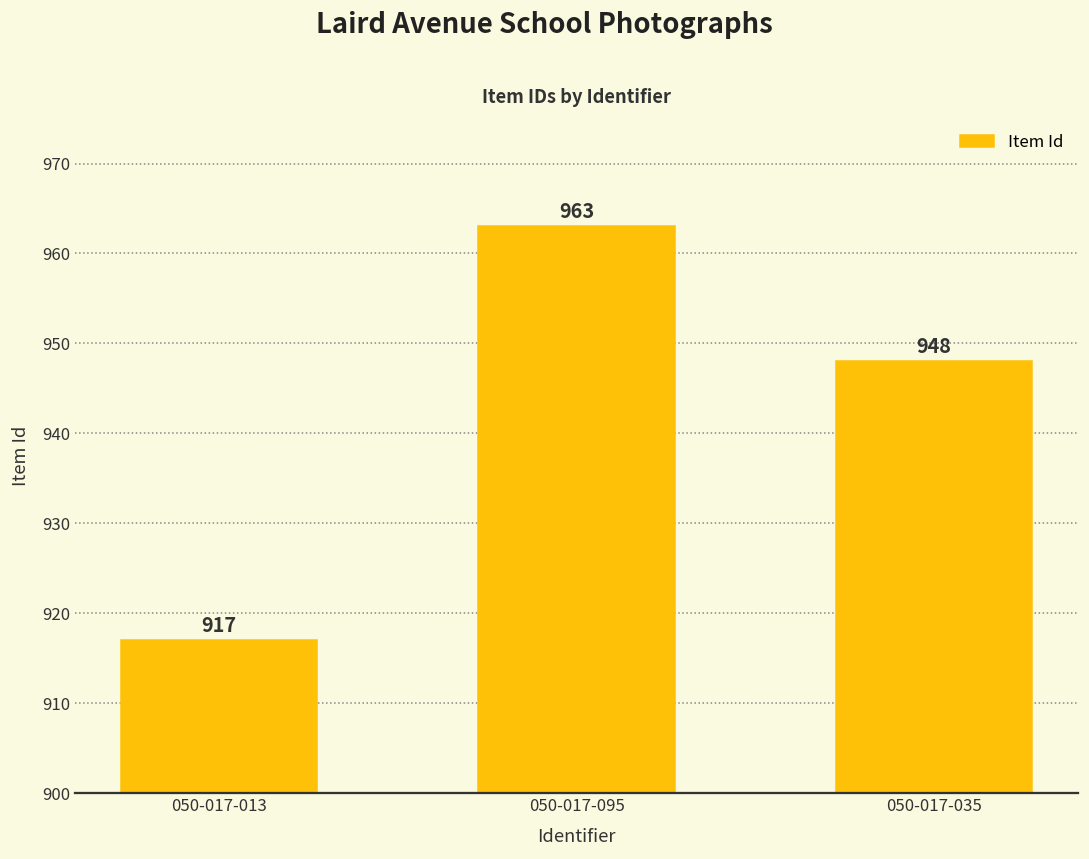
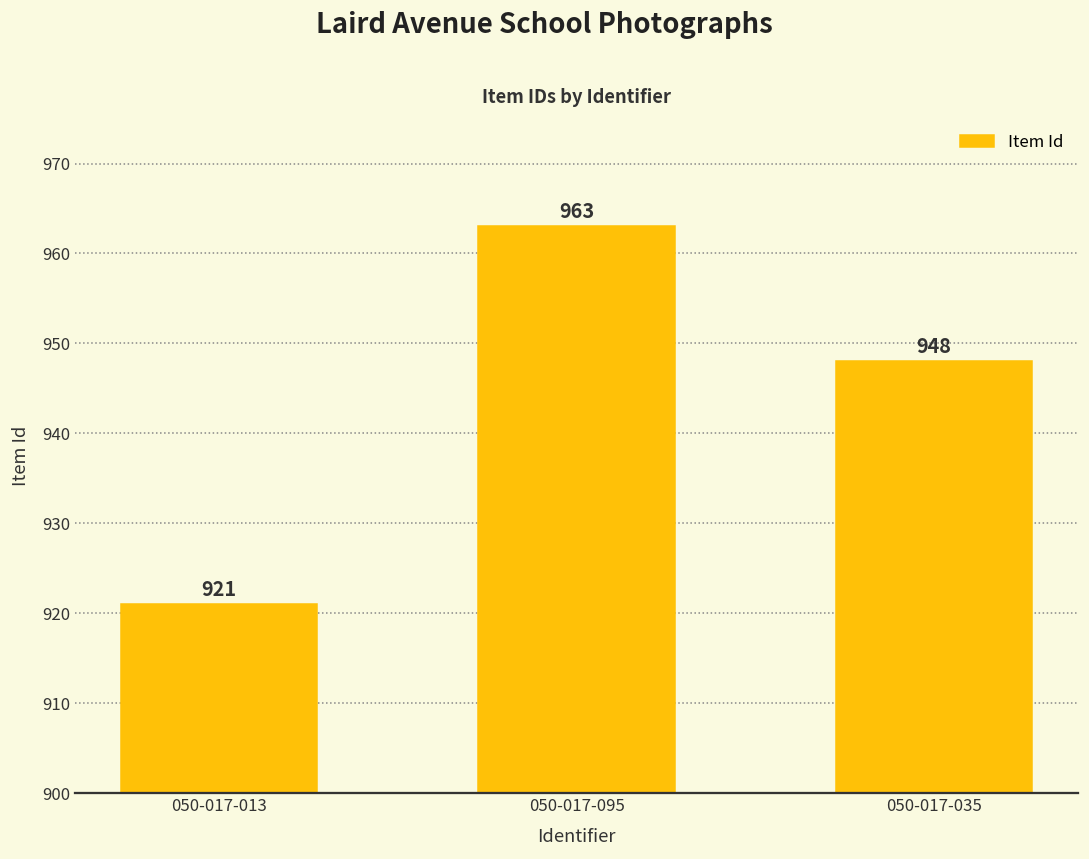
  {
-   "050-017-013": 917,
+   "050-017-013": 921,
    "050-017-095": 963,
    "050-017-035": 948
  }
